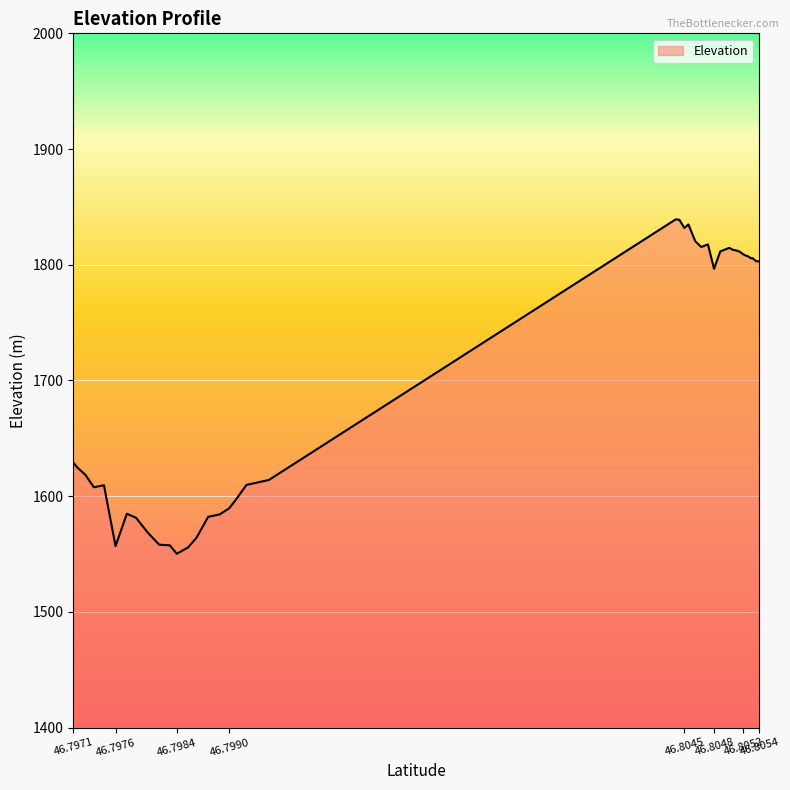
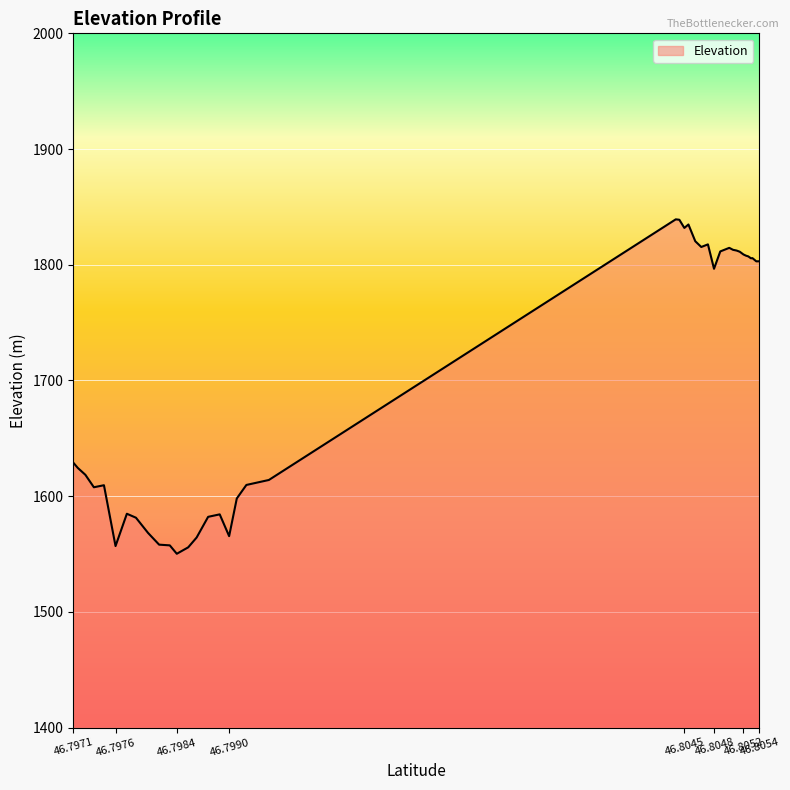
  {
    "46.7971": 1629,
    "46.7976": 1557,
    "46.7984": 1550,
-   "46.7990": 1589,
+   "46.7990": 1565,
    "46.8048": 1797,
    "46.8054": 1803
  }
